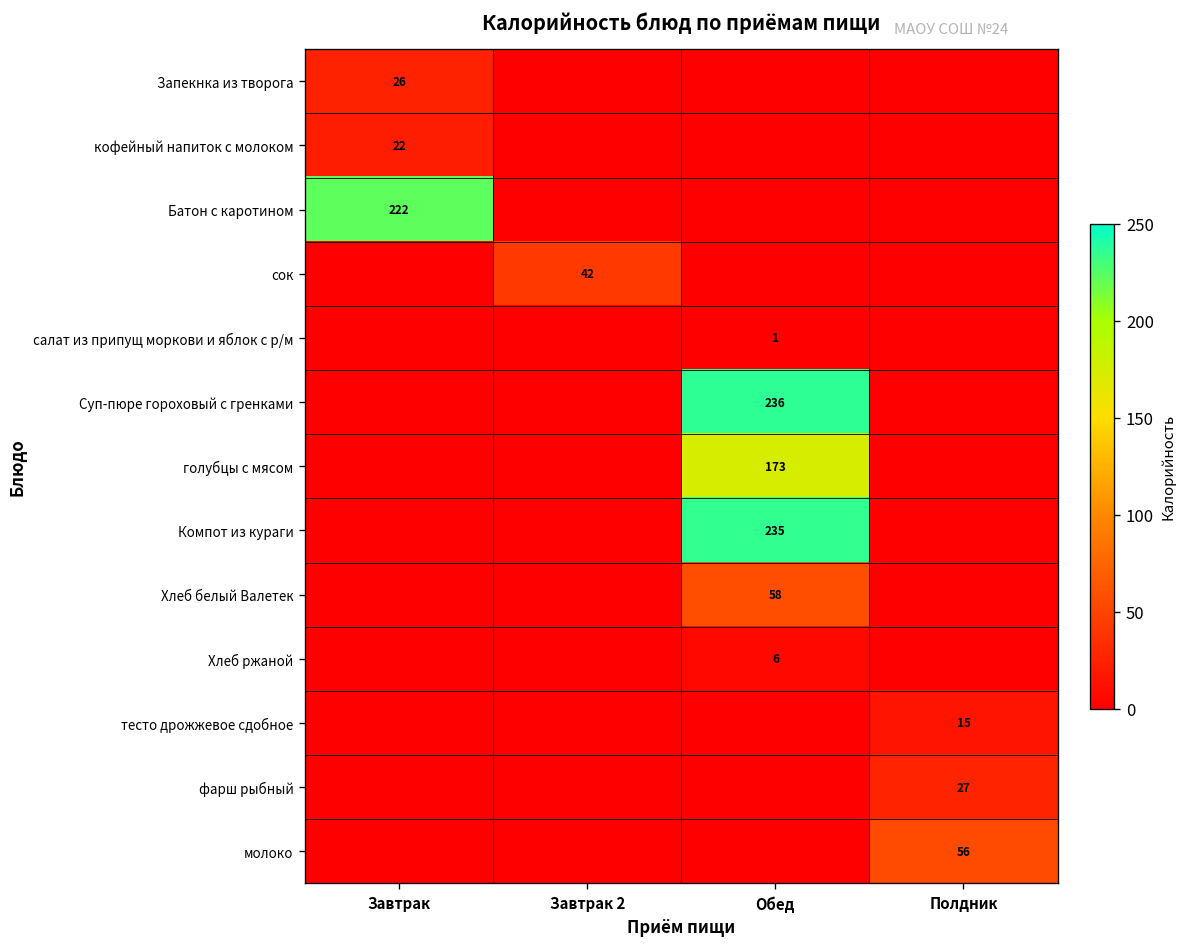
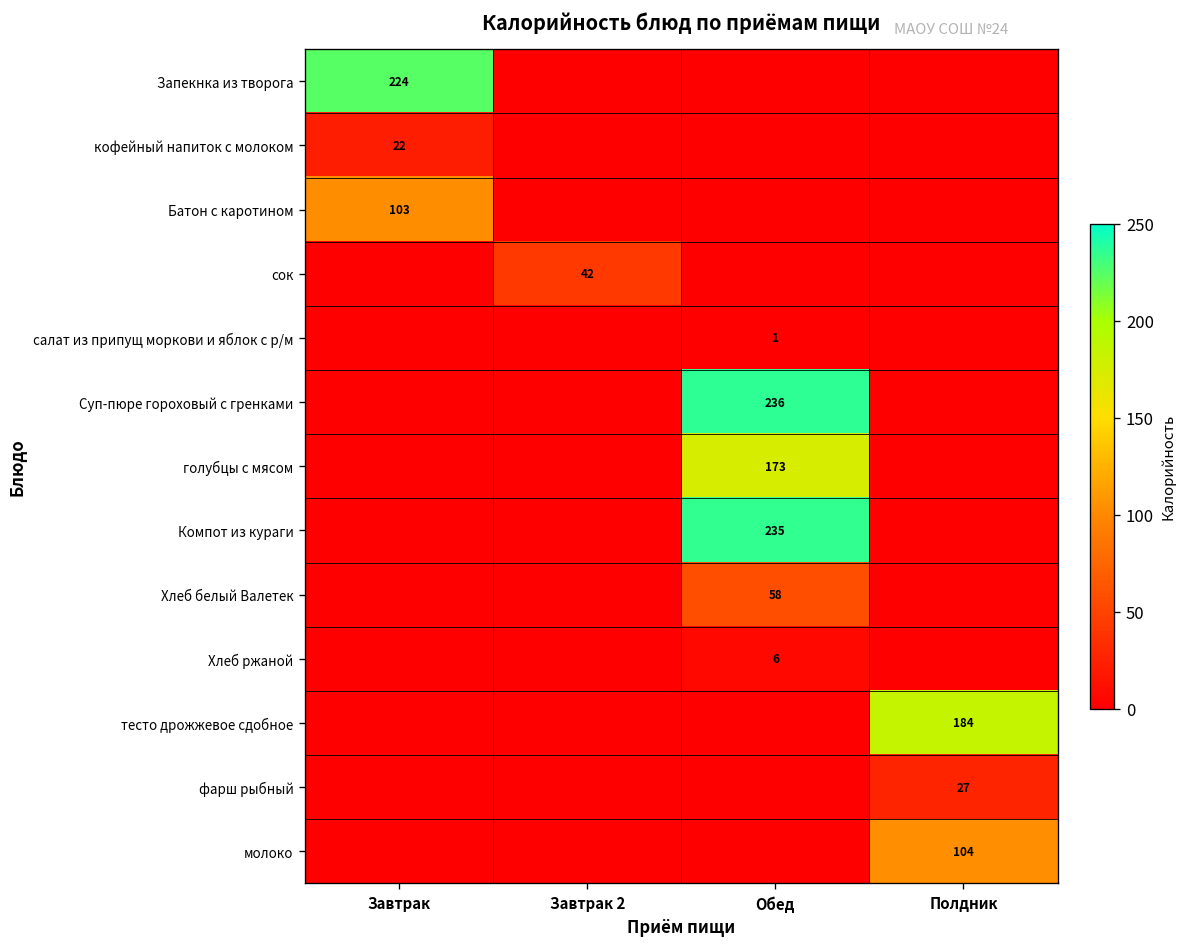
  {
    "Запекнка из творога": {
-     "Завтрак": 26
+     "Завтрак": 224
    },
    "кофейный напиток с молоком": {
      "Завтрак": 22
    },
    "Батон с каротином": {
-     "Завтрак": 222
+     "Завтрак": 103
    },
    "сок": {
      "Завтрак 2": 42
    },
    "салат из припущ моркови и яблок с р/м": {
      "Обед": 1
    },
    "Суп-пюре гороховый с гренками": {
      "Обед": 236
    },
    "голубцы с мясом": {
      "Обед": 173
    },
    "Компот из кураги": {
      "Обед": 235
    },
    "Хлеб белый Валетек": {
      "Обед": 58
    },
    "Хлеб ржаной": {
      "Обед": 6
    },
    "тесто дрожжевое сдобное": {
-     "Полдник": 15
+     "Полдник": 184
    },
    "фарш рыбный": {
      "Полдник": 27
    },
    "молоко": {
-     "Полдник": 56
+     "Полдник": 104
    }
  }
